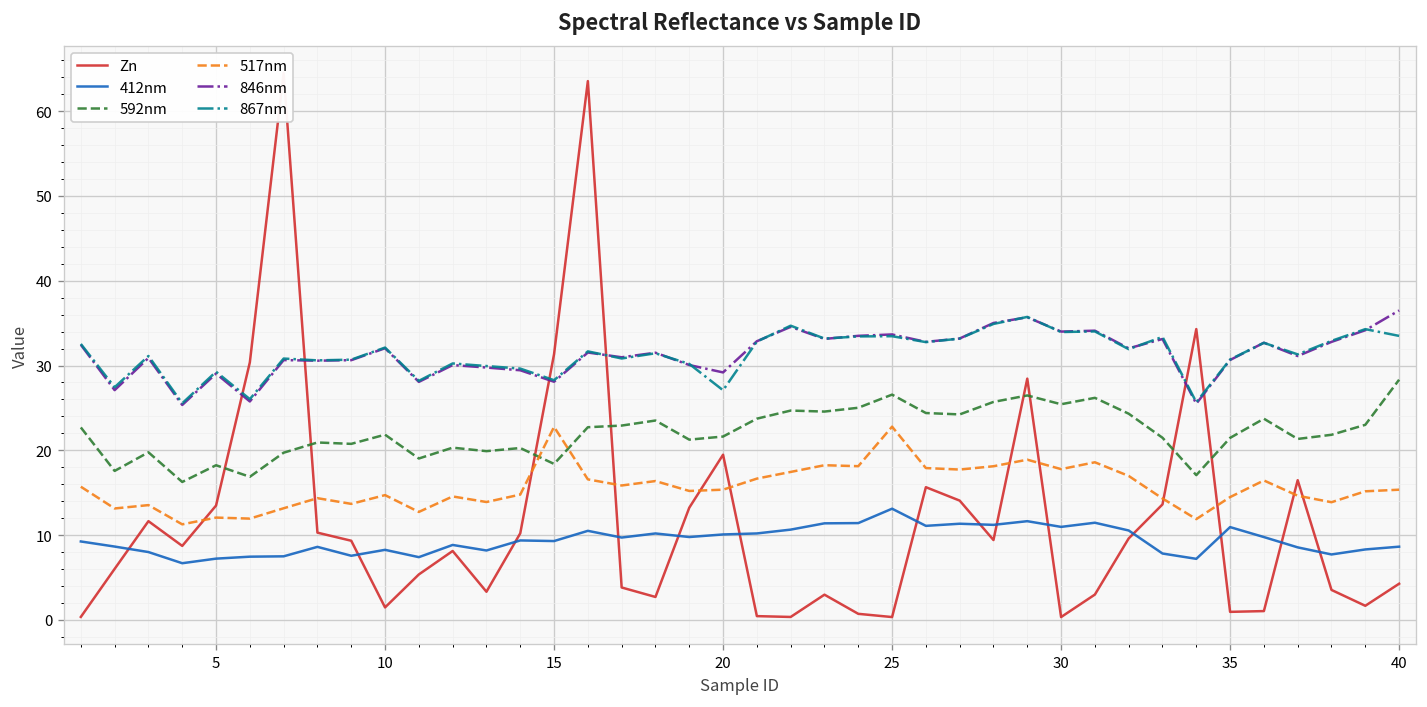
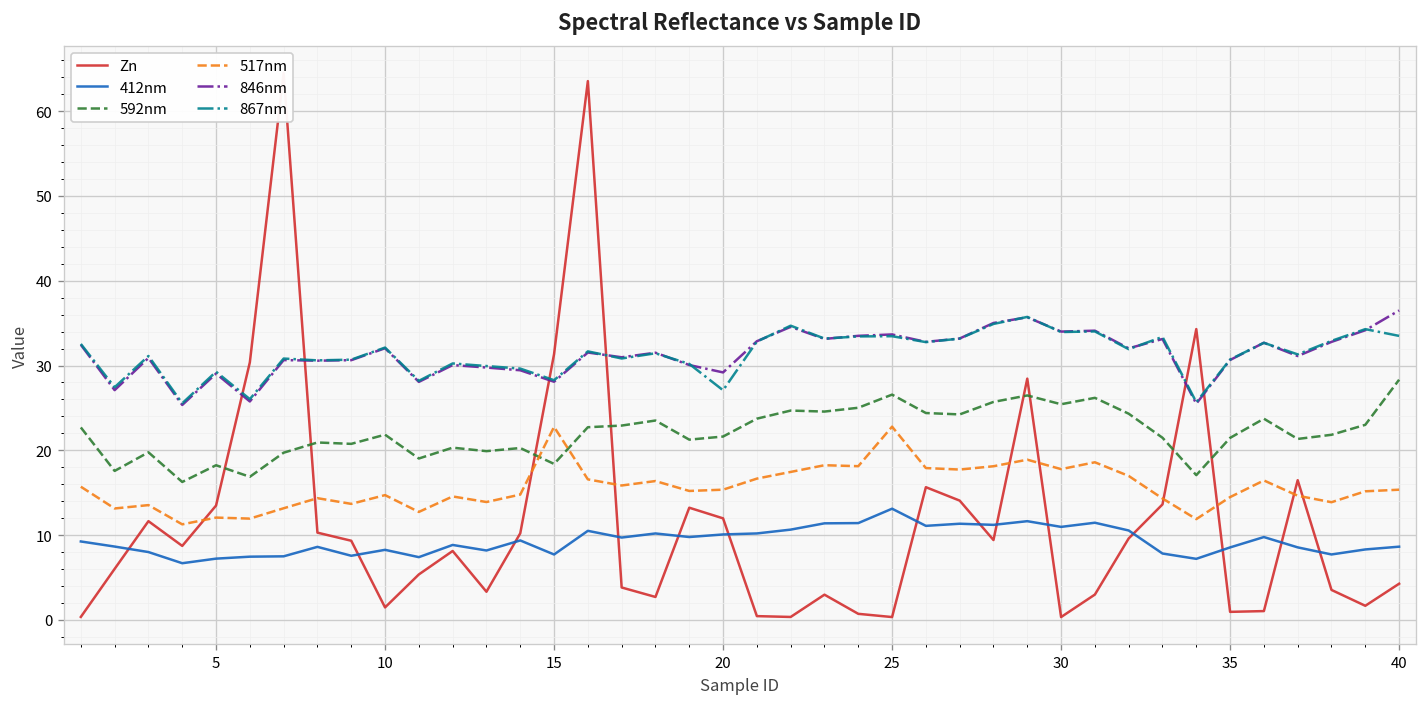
  {
    "Zn": {
      "5": 13,
      "10": 1,
      "15": 31,
-     "20": 19,
+     "20": 12,
      "25": 0,
      "30": 0,
      "35": 1,
      "40": 4
    },
    "412nm": {
      "5": 7,
      "10": 8,
-     "15": 9,
+     "15": 8,
      "20": 10,
      "25": 13,
      "30": 11,
-     "35": 11,
+     "35": 9,
      "40": 9
    },
    "592nm": {
      "5": 18,
      "10": 22,
      "15": 18,
      "20": 22,
      "25": 27,
      "30": 25,
      "35": 21,
      "40": 28
    },
    "517nm": {
      "5": 12,
      "10": 15,
      "15": 23,
      "20": 15,
      "25": 23,
      "30": 18,
      "35": 14,
      "40": 15
    },
    "846nm": {
      "20": 29,
      "40": 36
    },
    "867nm": {
      "20": 27,
      "40": 33
    }
  }
